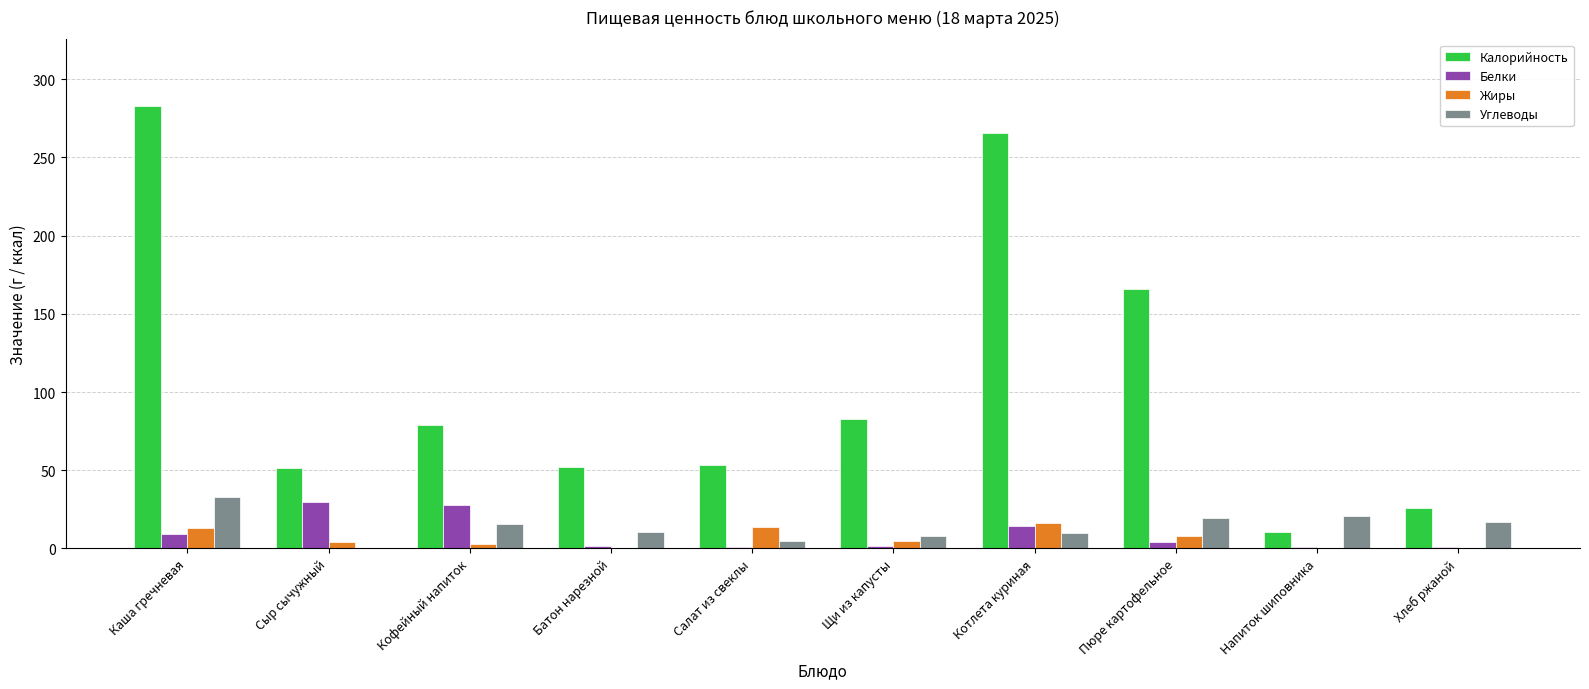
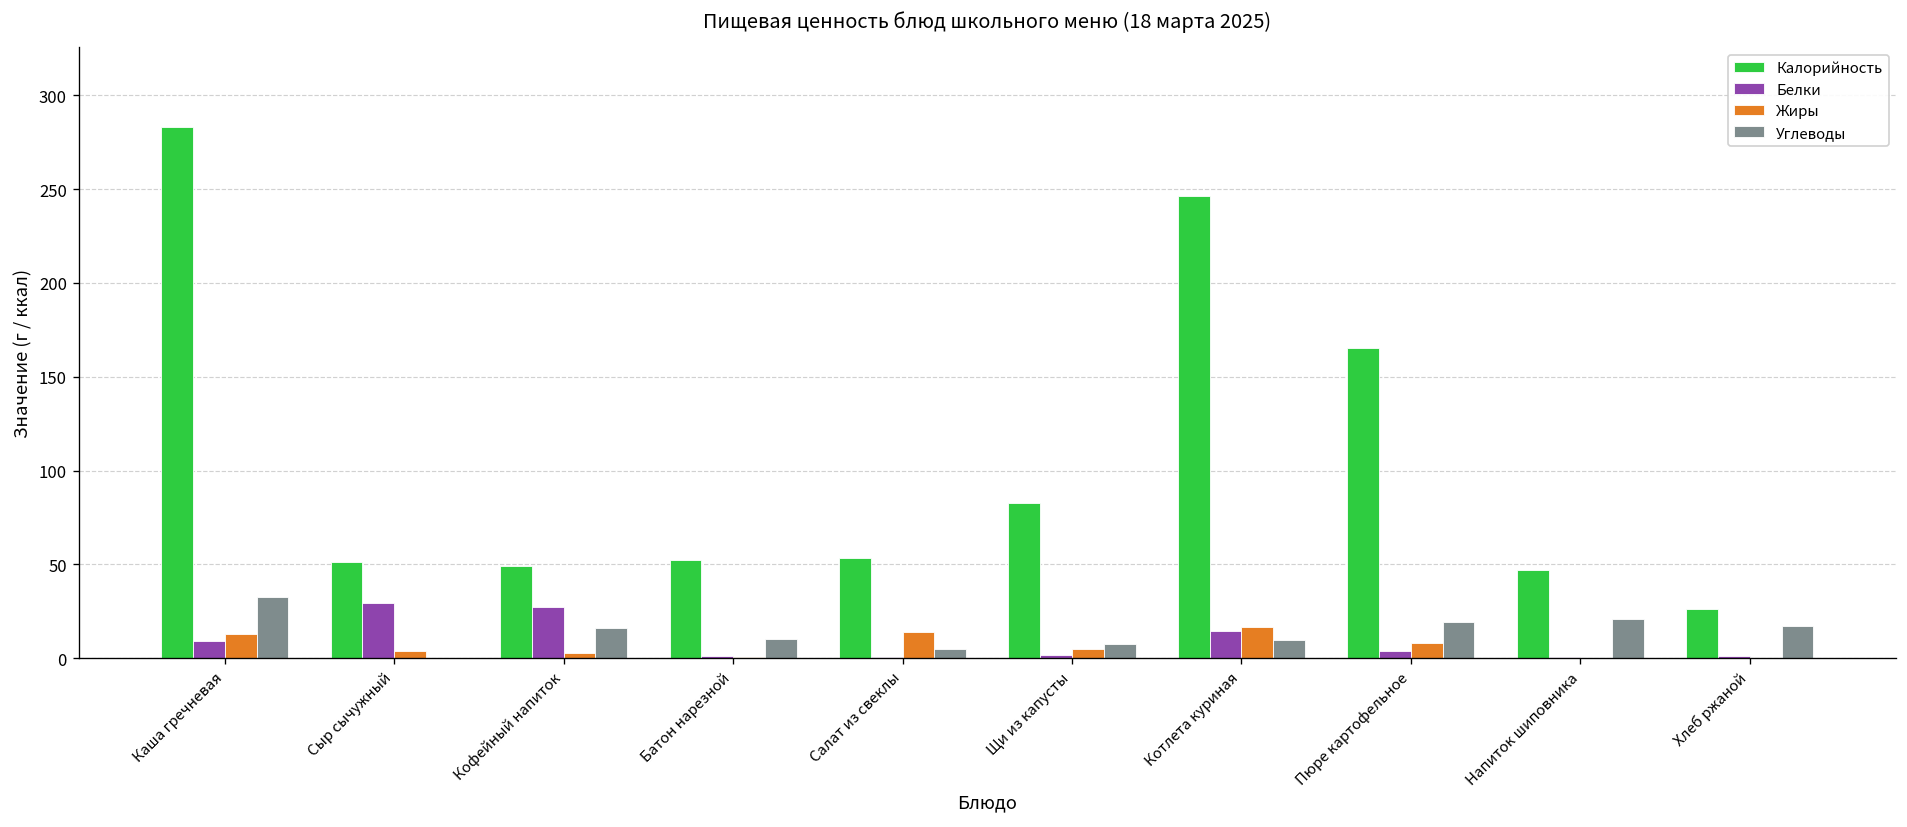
  {
    "Калорийность": {
      "Каша гречневая": 283,
      "Сыр сычужный": 52,
-     "Кофейный напиток": 79,
+     "Кофейный напиток": 49,
      "Батон нарезной": 52,
      "Салат из свеклы": 53,
      "Щи из капусты": 83,
-     "Котлета куриная": 266,
+     "Котлета куриная": 246,
      "Пюре картофельное": 166,
-     "Напиток шиповника": 10,
+     "Напиток шиповника": 47,
      "Хлеб ржаной": 26
    },
    "Белки": {
      "Каша гречневая": 9,
      "Сыр сычужный": 29,
      "Кофейный напиток": 28,
      "Щи из капусты": 2,
      "Котлета куриная": 15,
      "Пюре картофельное": 4
    },
    "Жиры": {
      "Каша гречневая": 13,
      "Сыр сычужный": 4,
      "Кофейный напиток": 3,
      "Салат из свеклы": 14,
      "Щи из капусты": 5,
      "Котлета куриная": 16,
      "Пюре картофельное": 8,
      "Напиток шиповника": 0
    },
    "Углеводы": {
      "Каша гречневая": 33,
      "Сыр сычужный": 0,
      "Кофейный напиток": 16,
      "Батон нарезной": 10,
      "Салат из свеклы": 5,
      "Щи из капусты": 8,
      "Котлета куриная": 10,
      "Пюре картофельное": 20,
      "Напиток шиповника": 21,
      "Хлеб ржаной": 17
    }
  }
